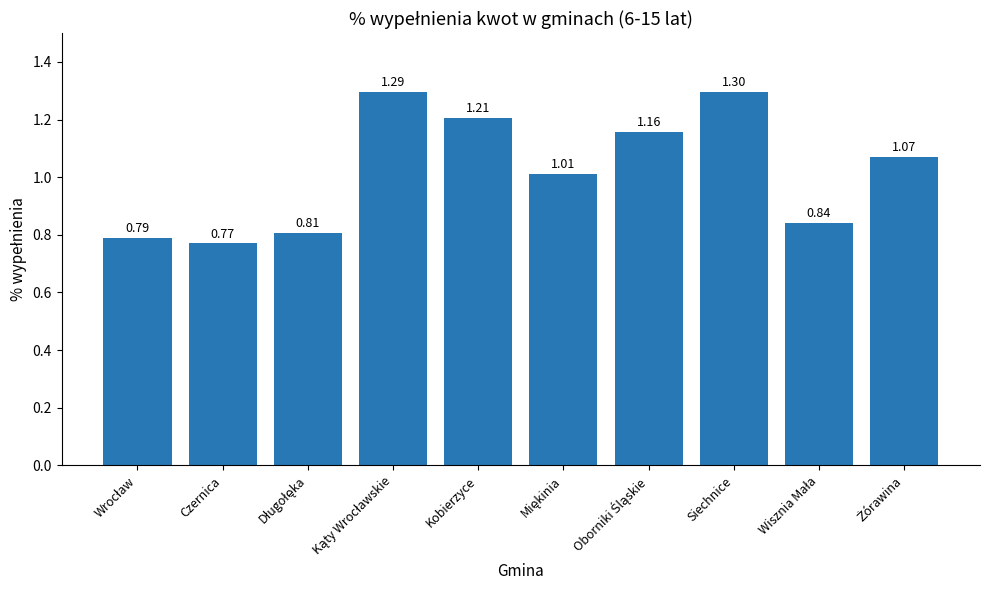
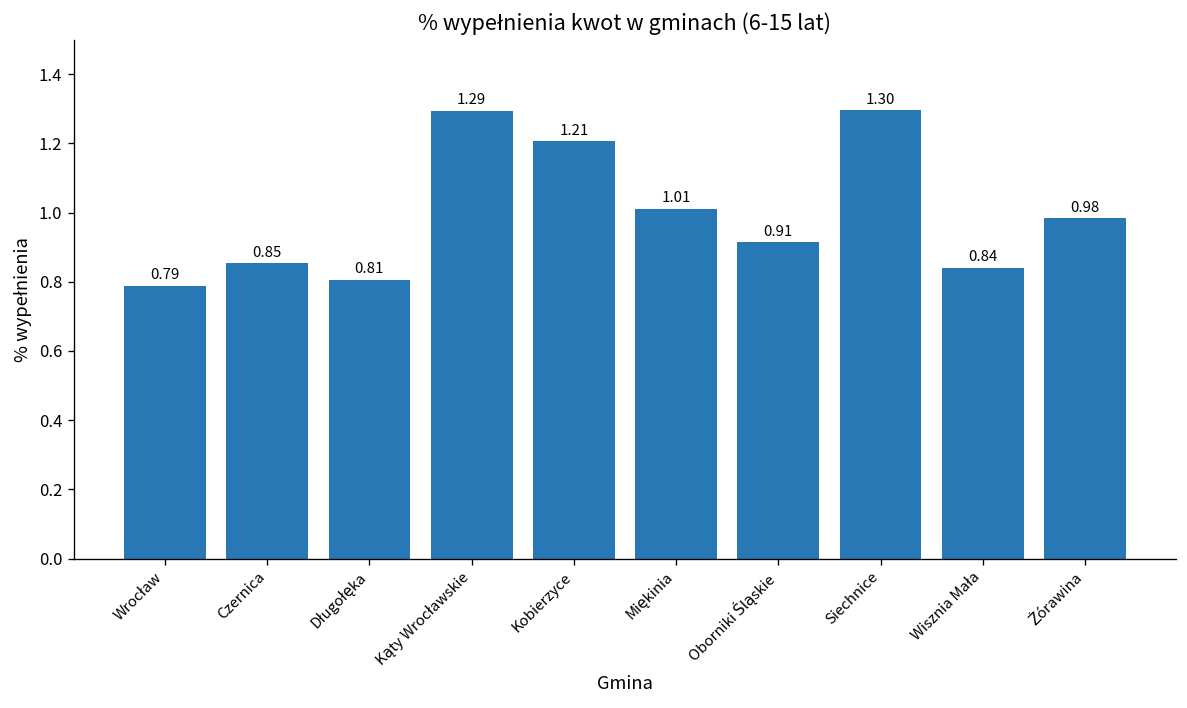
  {
    "Wrocław": 0.79,
-   "Czernica": 0.77,
+   "Czernica": 0.85,
    "Długołęka": 0.81,
    "Kąty Wrocławskie": 1.29,
    "Kobierzyce": 1.21,
    "Miękinia": 1.01,
-   "Oborniki Śląskie": 1.16,
+   "Oborniki Śląskie": 0.91,
    "Siechnice": 1.30,
    "Wisznia Mała": 0.84,
-   "Żórawina": 1.07
+   "Żórawina": 0.98
  }
